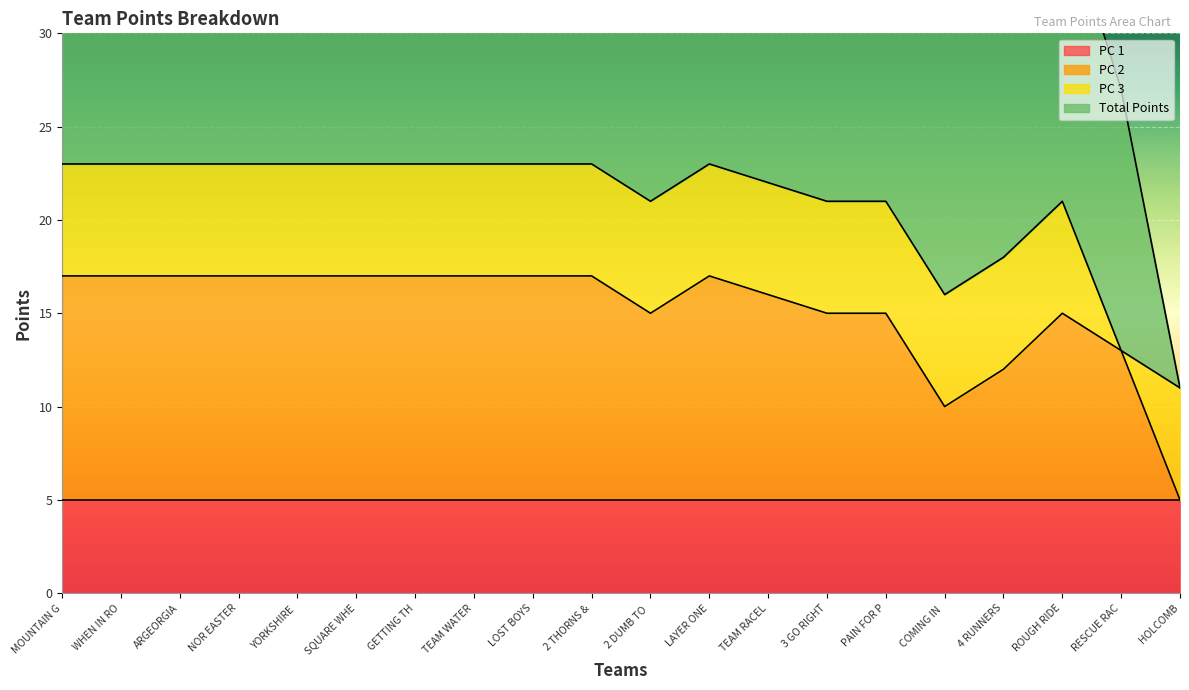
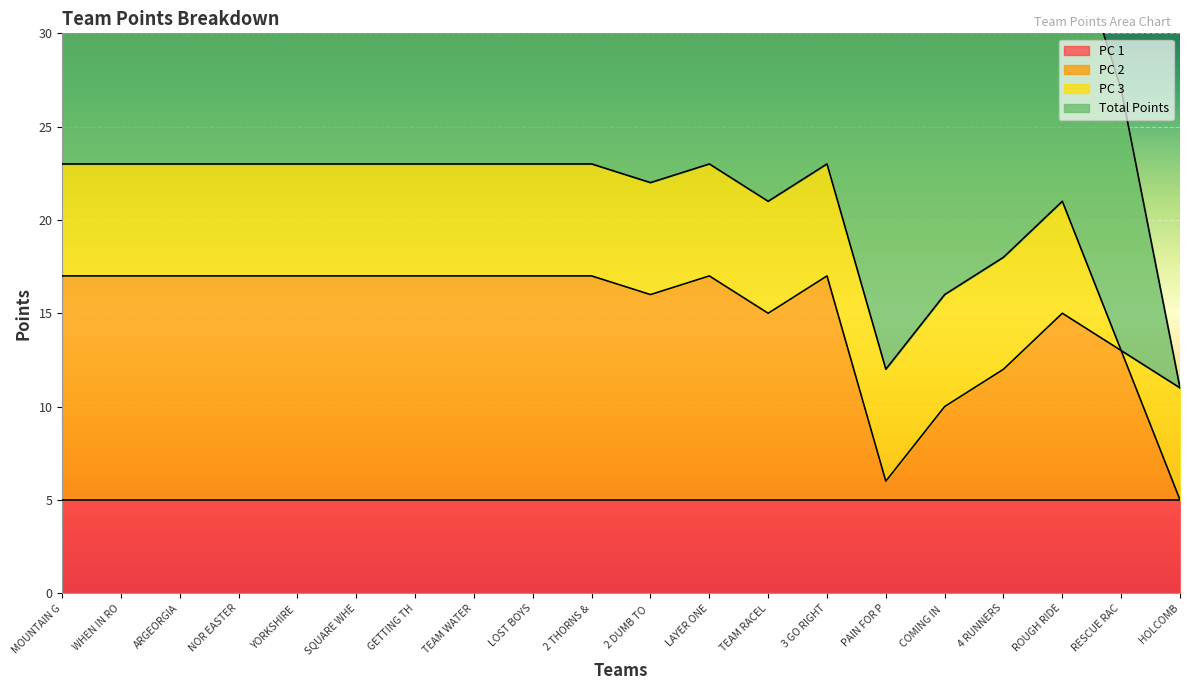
  {
    "PC 1": {
      "MOUNTAIN G": 5.0,
      "WHEN IN RO": 5.0,
      "ARGEORGIA": 5.0,
      "NOR EASTER": 5.0,
      "YORKSHIRE": 5.0,
      "SQUARE WHE": 5.0,
      "GETTING TH": 5.0,
      "TEAM WATER": 5.0,
      "LOST BOYS": 5.0,
      "2 THORNS &": 5.0,
      "2 DUMB TO": 5.0,
      "LAYER ONE": 5.0,
      "TEAM RACEL": 5.0,
      "3 GO RIGHT": 5.0,
      "PAIN FOR P": 5.0,
      "COMING IN": 5.0,
      "4 RUNNERS": 5.0,
      "ROUGH RIDE": 5.0,
      "RESCUE RAC": 5.0
    },
    "PC 2": {
      "MOUNTAIN G": 17.0,
      "WHEN IN RO": 17.0,
      "ARGEORGIA": 17.0,
      "NOR EASTER": 17.0,
      "YORKSHIRE": 17.0,
      "SQUARE WHE": 17.0,
      "GETTING TH": 17.0,
      "TEAM WATER": 17.0,
      "LOST BOYS": 17.0,
      "2 THORNS &": 17.0,
-     "2 DUMB TO": 15.0,
+     "2 DUMB TO": 16.0,
      "LAYER ONE": 17.0,
-     "TEAM RACEL": 16.0,
-     "3 GO RIGHT": 15.0,
-     "PAIN FOR P": 15.0,
+     "TEAM RACEL": 15.0,
+     "3 GO RIGHT": 17.0,
+     "PAIN FOR P": 6.0,
      "COMING IN": 10.0,
      "4 RUNNERS": 12.0,
      "ROUGH RIDE": 15.0
    },
    "PC 3": {
      "MOUNTAIN G": 23.0,
      "WHEN IN RO": 23.0,
      "ARGEORGIA": 23.0,
      "NOR EASTER": 23.0,
      "YORKSHIRE": 23.0,
      "SQUARE WHE": 23.0,
      "GETTING TH": 23.0,
      "TEAM WATER": 23.0,
      "LOST BOYS": 23.0,
      "2 THORNS &": 23.0,
      "2 DUMB TO": 6.0,
      "LAYER ONE": 23.0,
      "TEAM RACEL": 6.0,
      "3 GO RIGHT": 6.0,
      "PAIN FOR P": 6.0,
      "COMING IN": 16.0,
      "4 RUNNERS": 18.0,
      "ROUGH RIDE": 21.0
    }
  }
